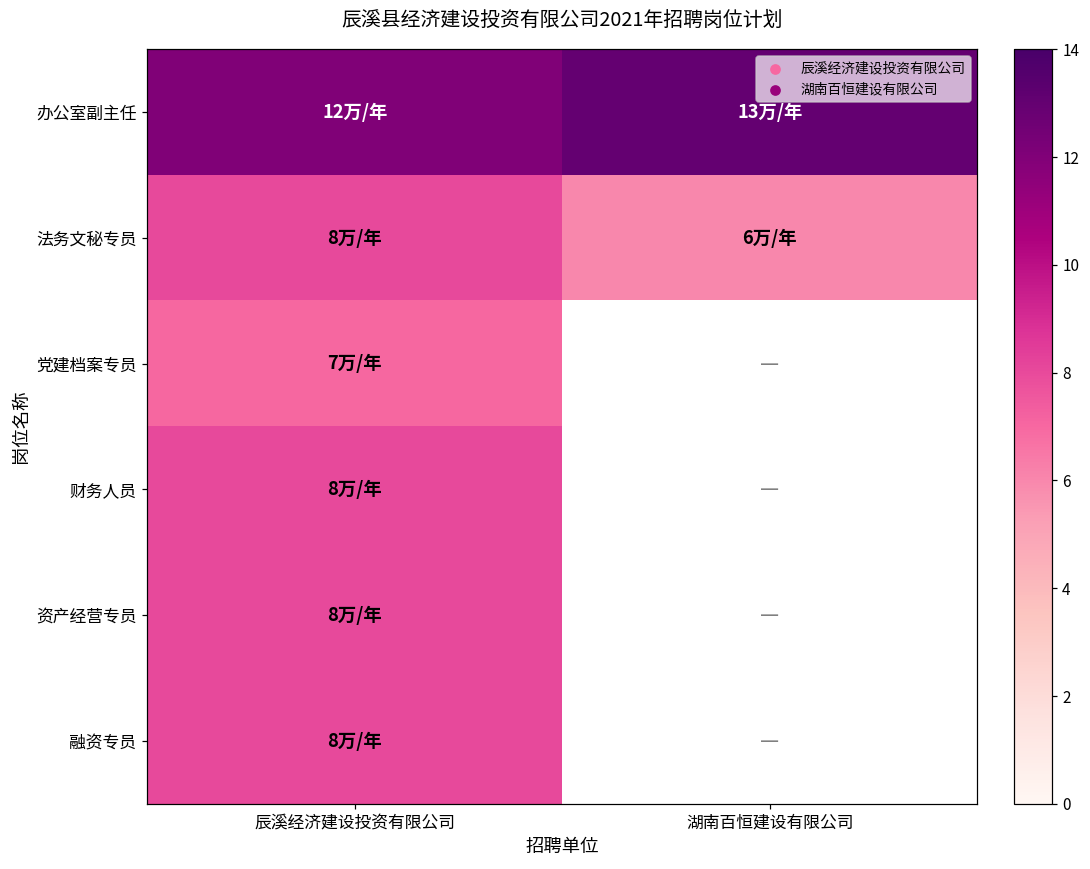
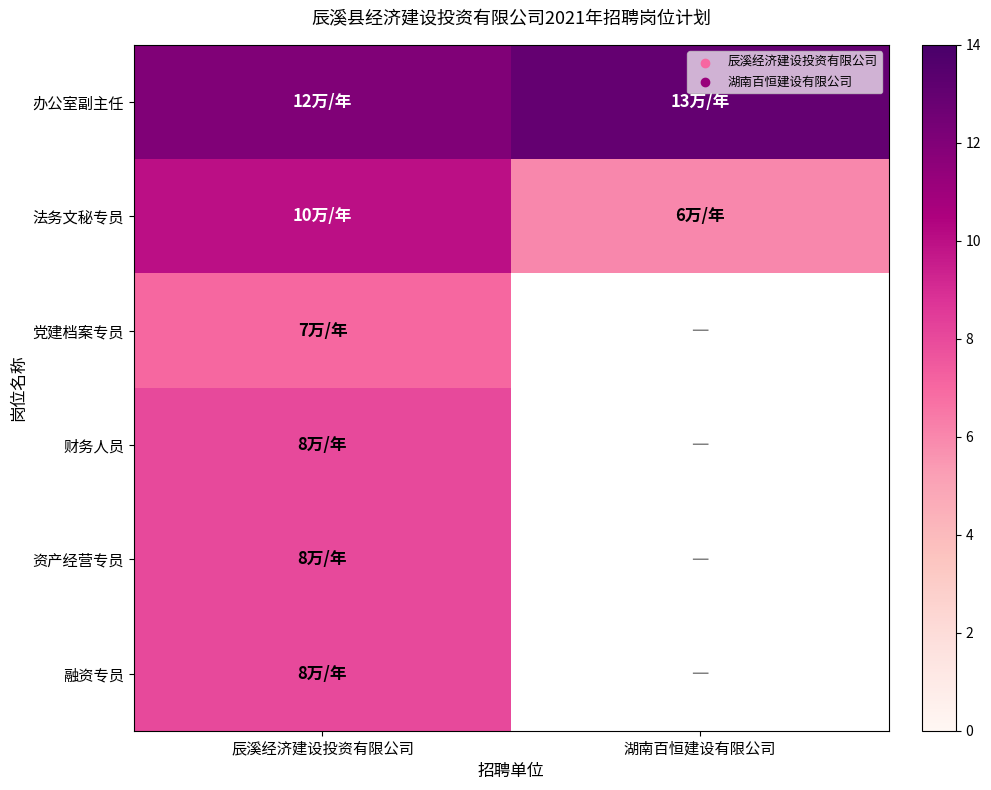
  {
    "办公室副主任": {
      "辰溪经济建设投资有限公司": "12万/年"
    },
    "法务文秘专员": {
-     "辰溪经济建设投资有限公司": "8万/年",
+     "辰溪经济建设投资有限公司": "10万/年",
      "湖南百恒建设有限公司": "6万/年"
    },
    "党建档案专员": {
      "辰溪经济建设投资有限公司": "7万/年"
    },
    "财务人员": {
      "辰溪经济建设投资有限公司": "8万/年"
    },
    "资产经营专员": {
      "辰溪经济建设投资有限公司": "8万/年"
    },
    "融资专员": {
      "辰溪经济建设投资有限公司": "8万/年"
    }
  }
